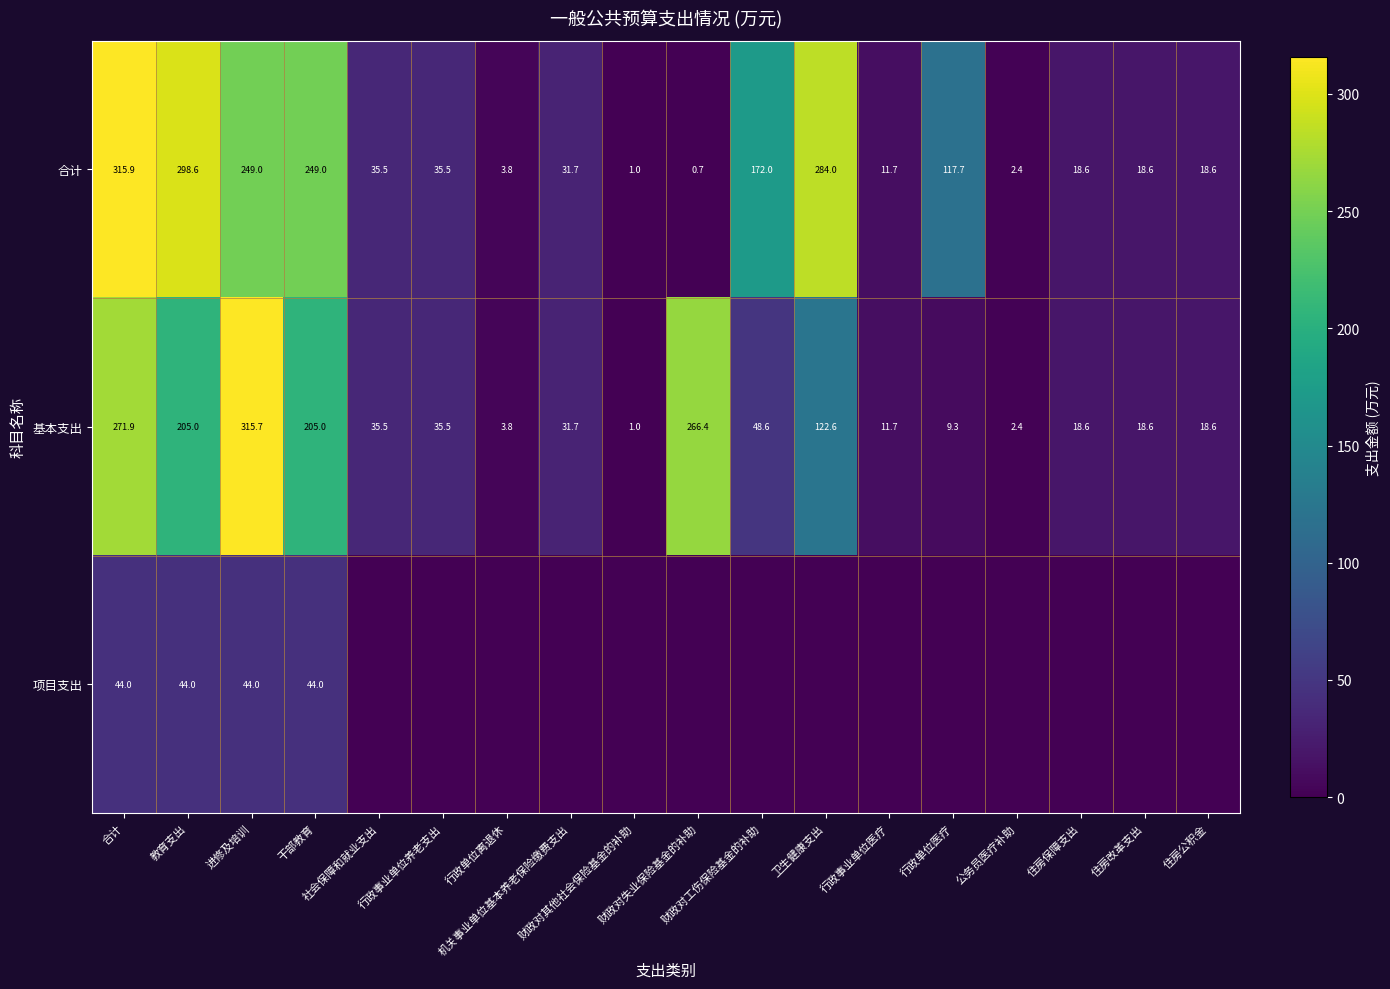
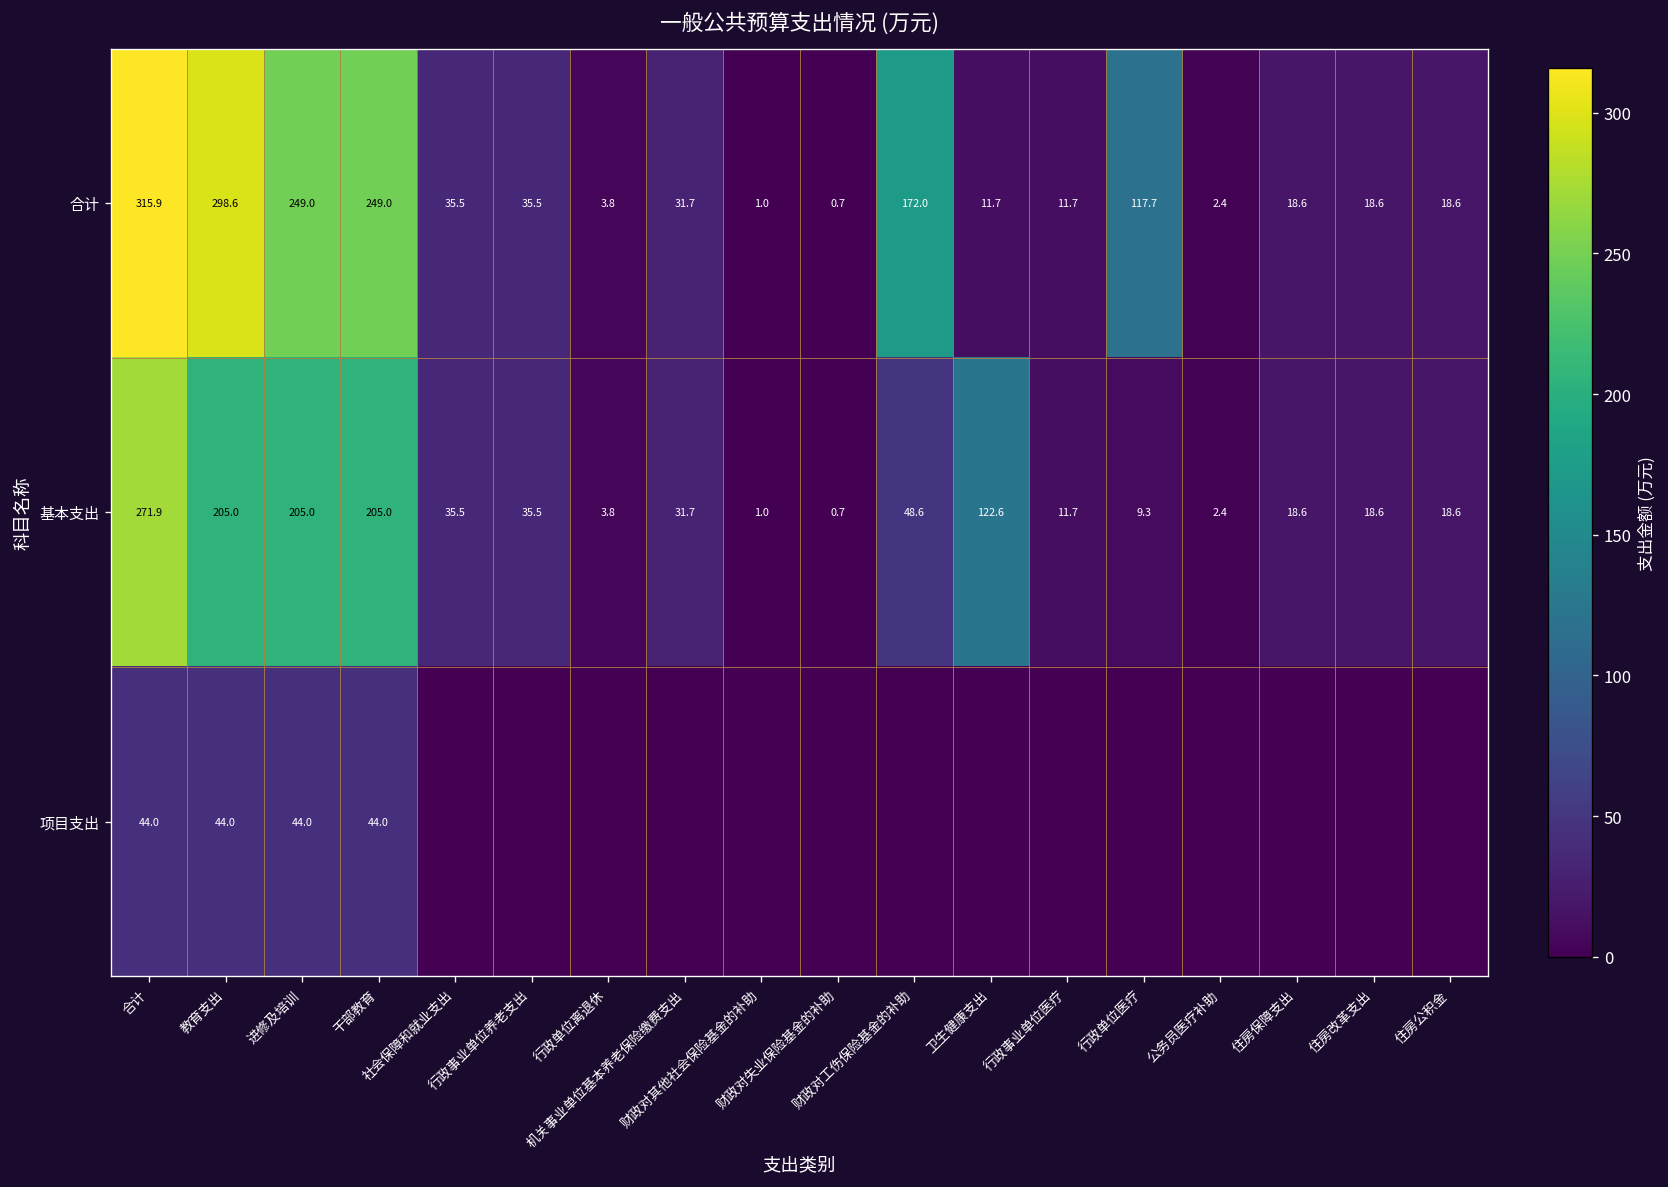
  {
    "合计": {
      "合计": 315.9,
      "教育支出": 298.6,
      "进修及培训": 249.0,
      "干部教育": 249.0,
      "社会保障和就业支出": 35.5,
      "行政事业单位养老支出": 35.5,
      "行政单位离退休": 3.8,
      "机关事业单位基本养老保险缴费支出": 31.7,
      "财政对其他社会保险基金的补助": 1.0,
      "财政对失业保险基金的补助": 0.7,
      "财政对工伤保险基金的补助": 172.0,
-     "卫生健康支出": 284.0,
+     "卫生健康支出": 11.7,
      "行政事业单位医疗": 11.7,
      "行政单位医疗": 117.7,
      "公务员医疗补助": 2.4,
      "住房保障支出": 18.6,
      "住房改革支出": 18.6,
      "住房公积金": 18.6
    },
    "基本支出": {
      "合计": 271.9,
      "教育支出": 205.0,
-     "进修及培训": 315.7,
+     "进修及培训": 205.0,
      "干部教育": 205.0,
      "社会保障和就业支出": 35.5,
      "行政事业单位养老支出": 35.5,
      "行政单位离退休": 3.8,
      "机关事业单位基本养老保险缴费支出": 31.7,
      "财政对其他社会保险基金的补助": 1.0,
-     "财政对失业保险基金的补助": 266.4,
+     "财政对失业保险基金的补助": 0.7,
      "财政对工伤保险基金的补助": 48.6,
      "卫生健康支出": 122.6,
      "行政事业单位医疗": 11.7,
      "行政单位医疗": 9.3,
      "公务员医疗补助": 2.4,
      "住房保障支出": 18.6,
      "住房改革支出": 18.6,
      "住房公积金": 18.6
    },
    "项目支出": {
      "合计": 44.0,
      "教育支出": 44.0,
      "进修及培训": 44.0,
      "干部教育": 44.0
    }
  }
